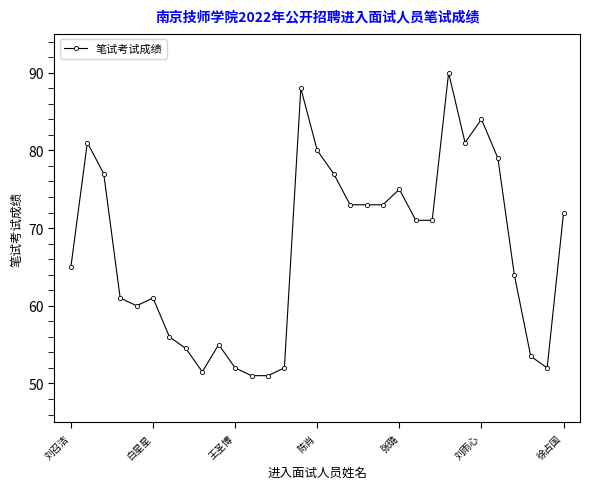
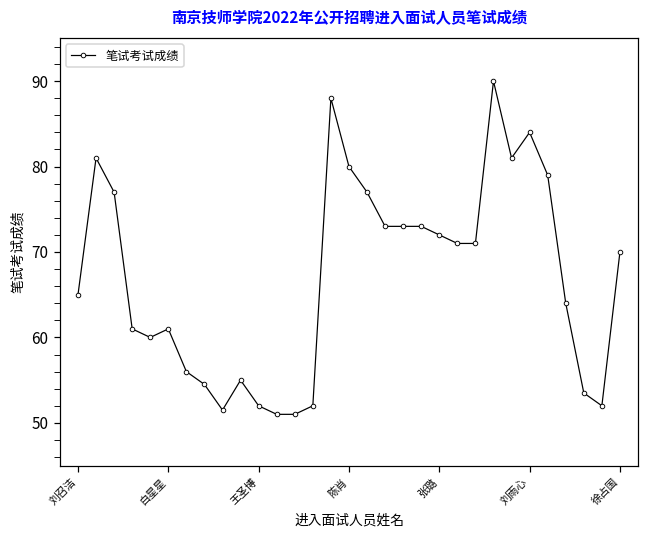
  {
    "刘召洁": 65,
    "白星星": 61,
    "王圣博": 52,
    "陈肖": 80,
-   "张璐": 75,
+   "张璐": 72,
    "刘雨心": 84,
-   "徐占国": 72
+   "徐占国": 70
  }
